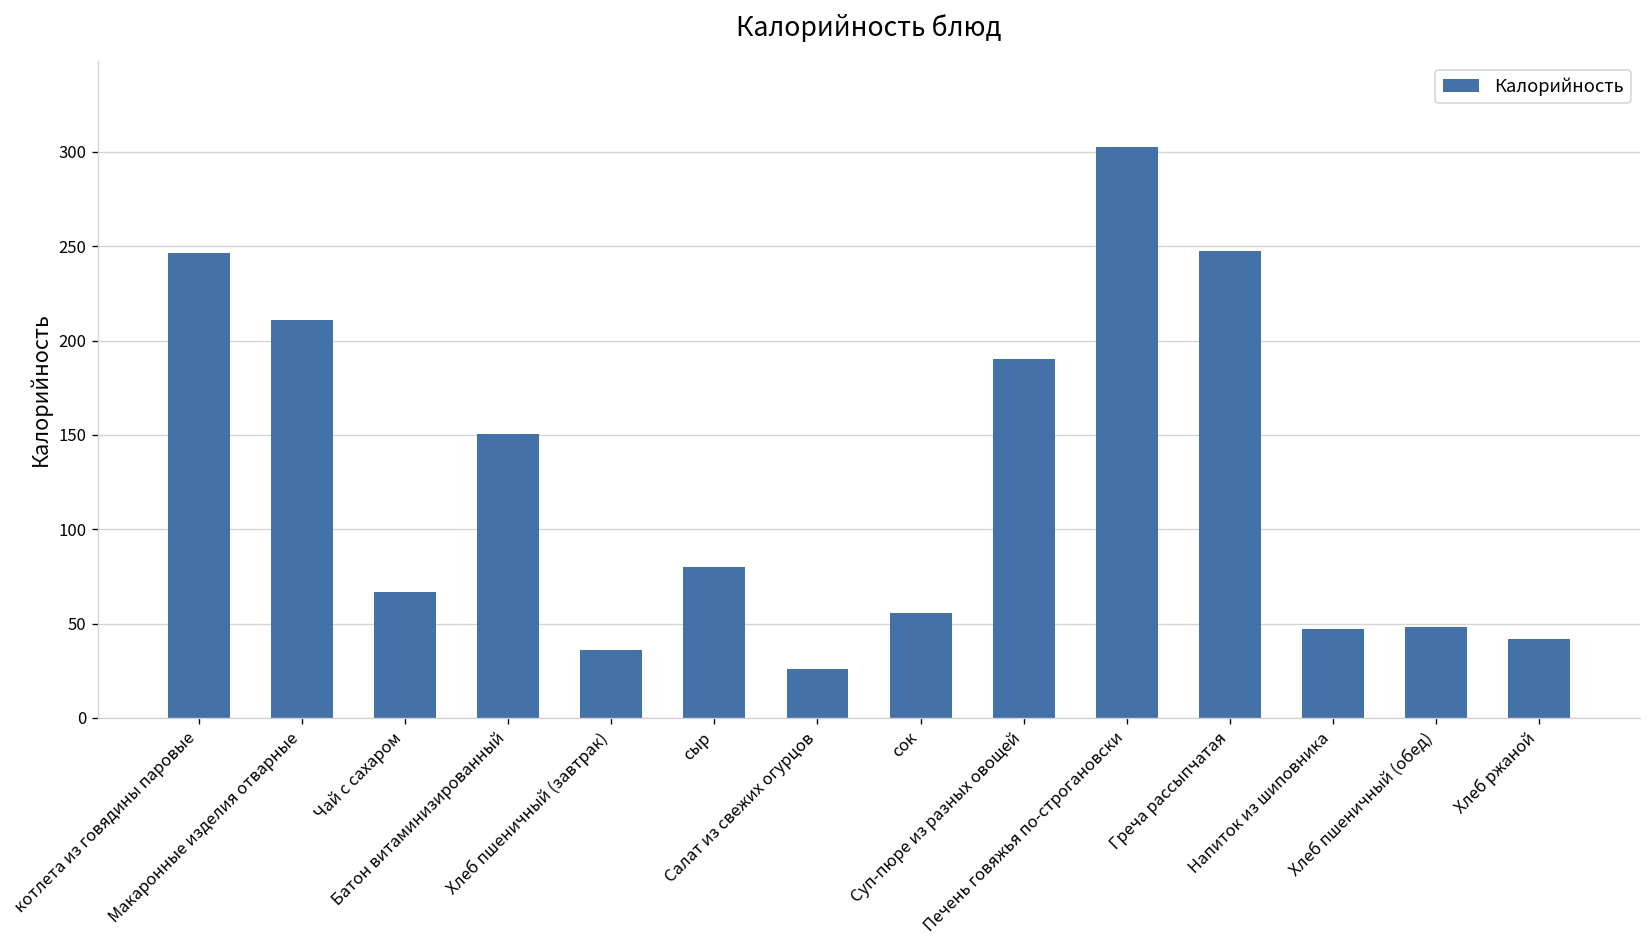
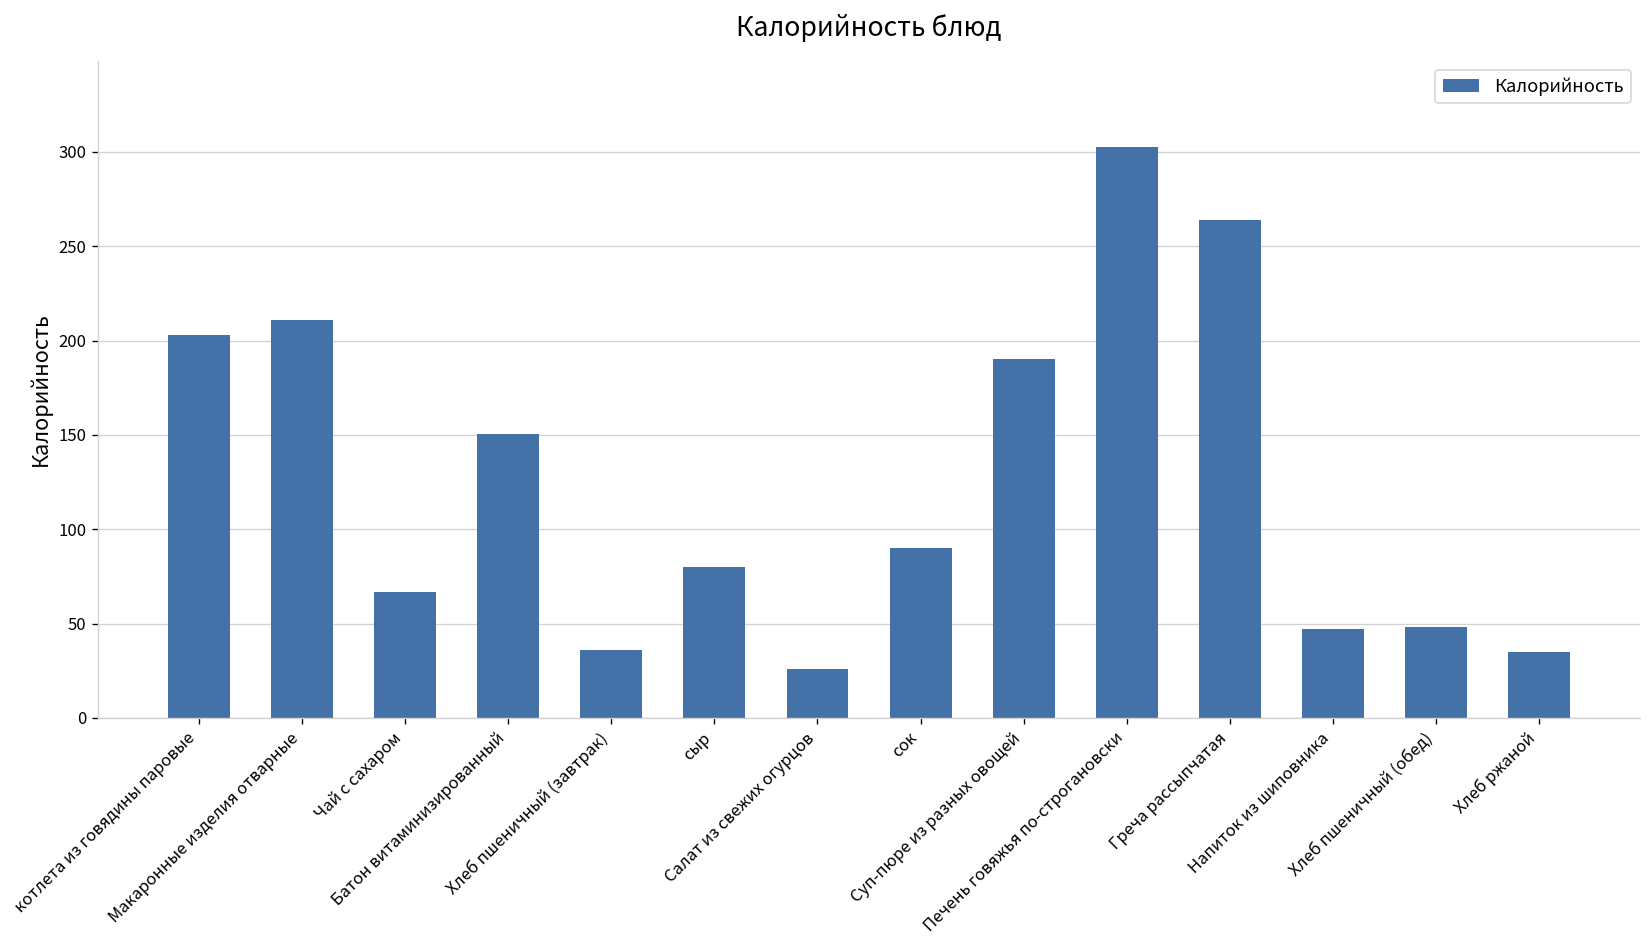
  {
-   "котлета из говядины паровые": 246,
+   "котлета из говядины паровые": 203,
    "Макаронные изделия отварные": 211,
    "Чай с сахаром": 67,
    "Батон витаминизированный": 151,
    "Хлеб пшеничный (завтрак)": 36,
    "сыр": 80,
    "Салат из свежих огурцов": 26,
-   "сок": 56,
+   "сок": 90,
    "Суп-пюре из разных овощей": 190,
    "Печень говяжья по-строгановски": 303,
-   "Греча рассыпчатая": 248,
+   "Греча рассыпчатая": 264,
    "Напиток из шиповника": 47,
    "Хлеб пшеничный (обед)": 48,
-   "Хлеб ржаной": 42
+   "Хлеб ржаной": 35
  }
